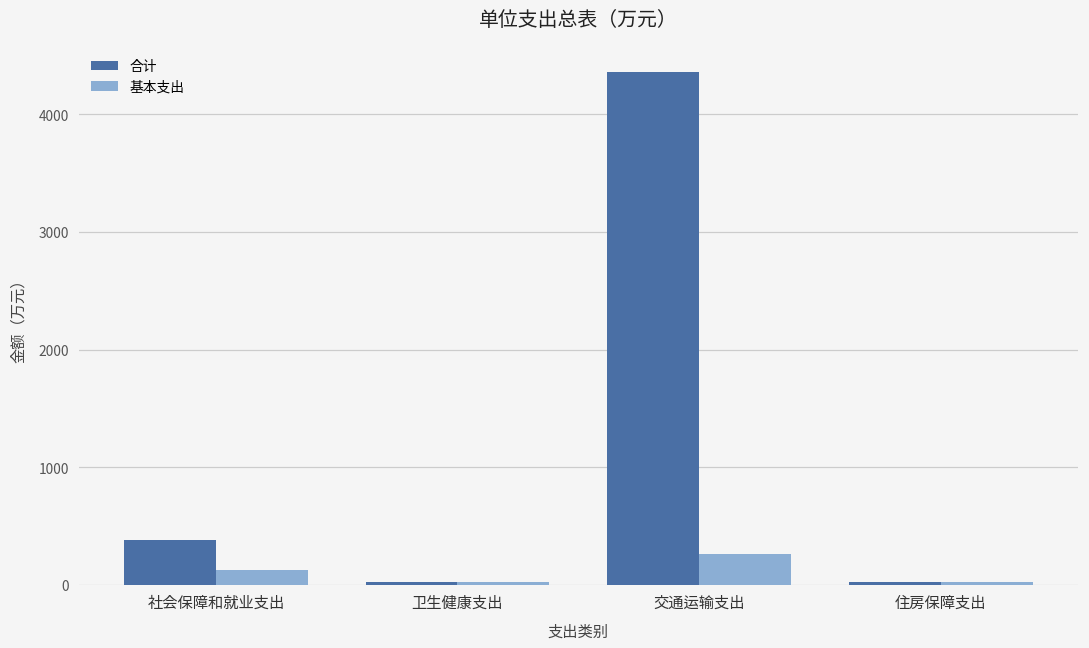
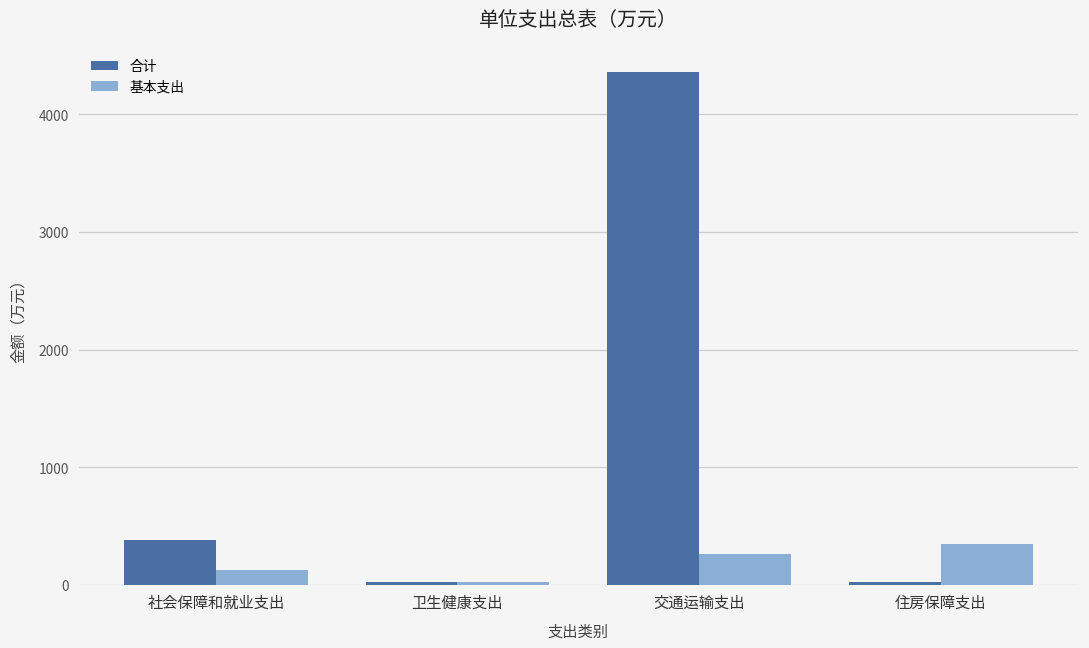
  {
    "合计": {
      "社会保障和就业支出": 380,
      "交通运输支出": 4360,
      "住房保障支出": 30
    },
    "基本支出": {
      "社会保障和就业支出": 120,
      "交通运输支出": 260,
-     "住房保障支出": 30
+     "住房保障支出": 340
    }
  }
